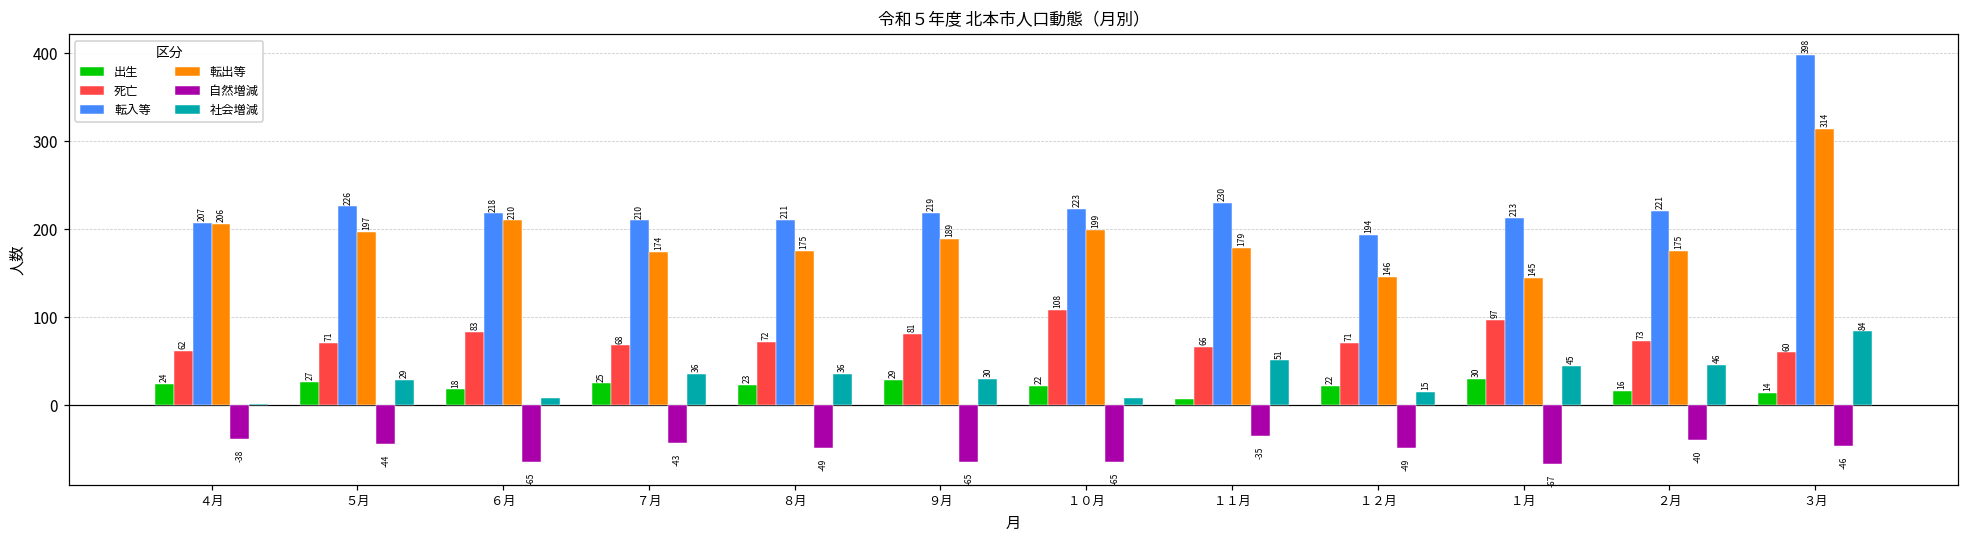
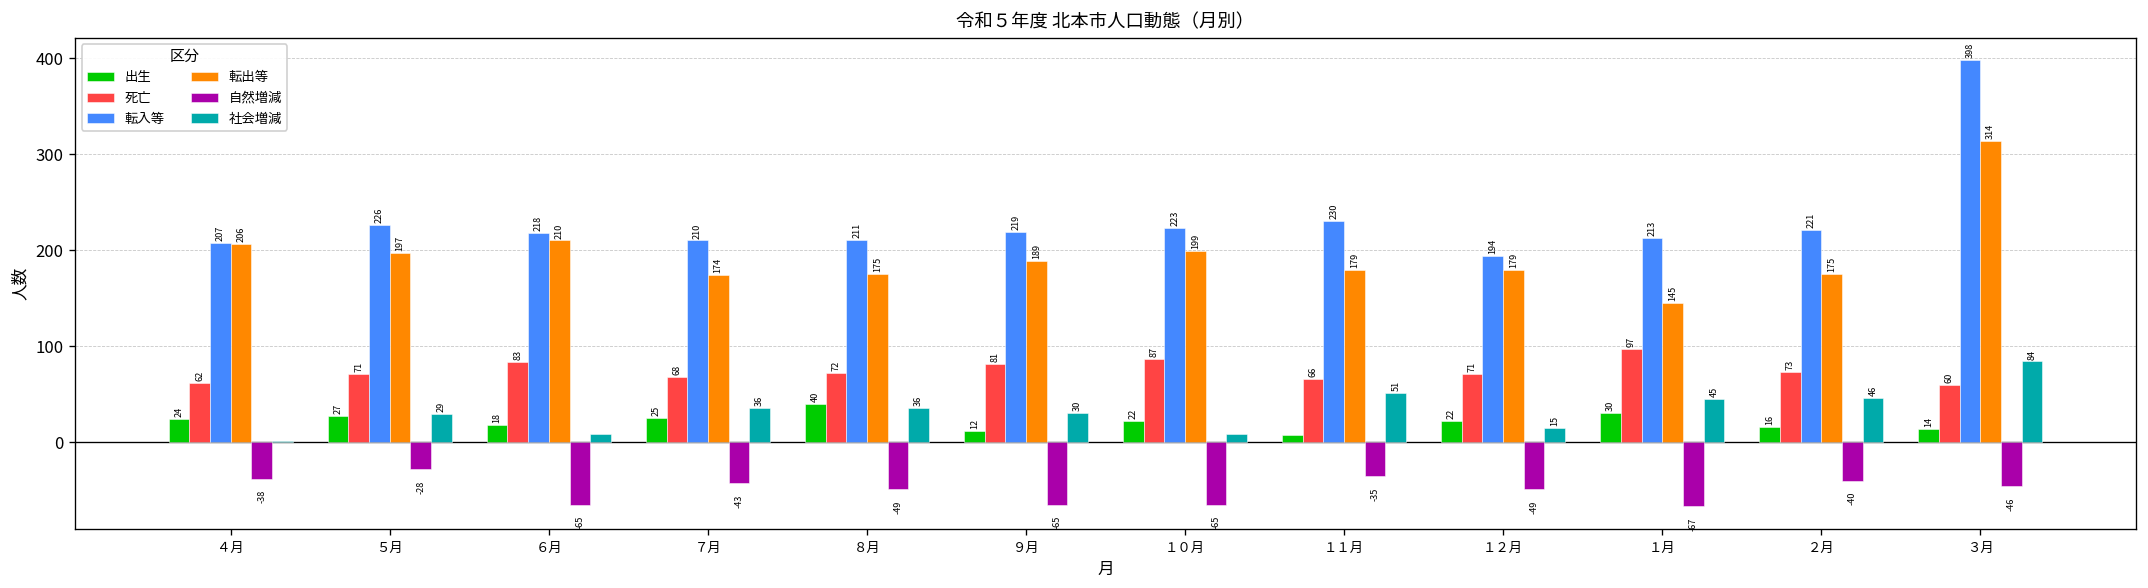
  {
    "出生": {
      "４月": 24,
      "５月": 27,
      "６月": 18,
      "７月": 25,
-     "８月": 23,
-     "９月": 29,
+     "８月": 40,
+     "９月": 12,
      "１０月": 22,
      "１２月": 22,
      "１月": 30,
      "２月": 16,
      "３月": 14
    },
    "死亡": {
      "４月": 62,
      "５月": 71,
      "６月": 83,
      "７月": 68,
      "８月": 72,
      "９月": 81,
-     "１０月": 108,
+     "１０月": 87,
      "１１月": 66,
      "１２月": 71,
      "１月": 97,
      "２月": 73,
      "３月": 60
    },
    "転入等": {
      "４月": 207,
      "５月": 226,
      "６月": 218,
      "７月": 210,
      "８月": 211,
      "９月": 219,
      "１０月": 223,
      "１１月": 230,
      "１２月": 194,
      "１月": 213,
      "２月": 221,
      "３月": 398
    },
    "転出等": {
      "４月": 206,
      "５月": 197,
      "６月": 210,
      "７月": 174,
      "８月": 175,
      "９月": 189,
      "１０月": 199,
      "１１月": 179,
-     "１２月": 146,
+     "１２月": 179,
      "１月": 145,
      "２月": 175,
      "３月": 314
    },
    "自然増減": {
      "４月": -38,
-     "５月": -44,
+     "５月": -28,
      "６月": -65,
      "７月": -43,
      "８月": -49,
      "９月": -65,
      "１０月": -65,
      "１１月": -35,
      "１２月": -49,
      "１月": -67,
      "２月": -40,
      "３月": -46
    },
    "社会増減": {
      "５月": 29,
      "７月": 36,
      "８月": 36,
      "９月": 30,
      "１１月": 51,
      "１２月": 15,
      "１月": 45,
      "２月": 46,
      "３月": 84
    }
  }
